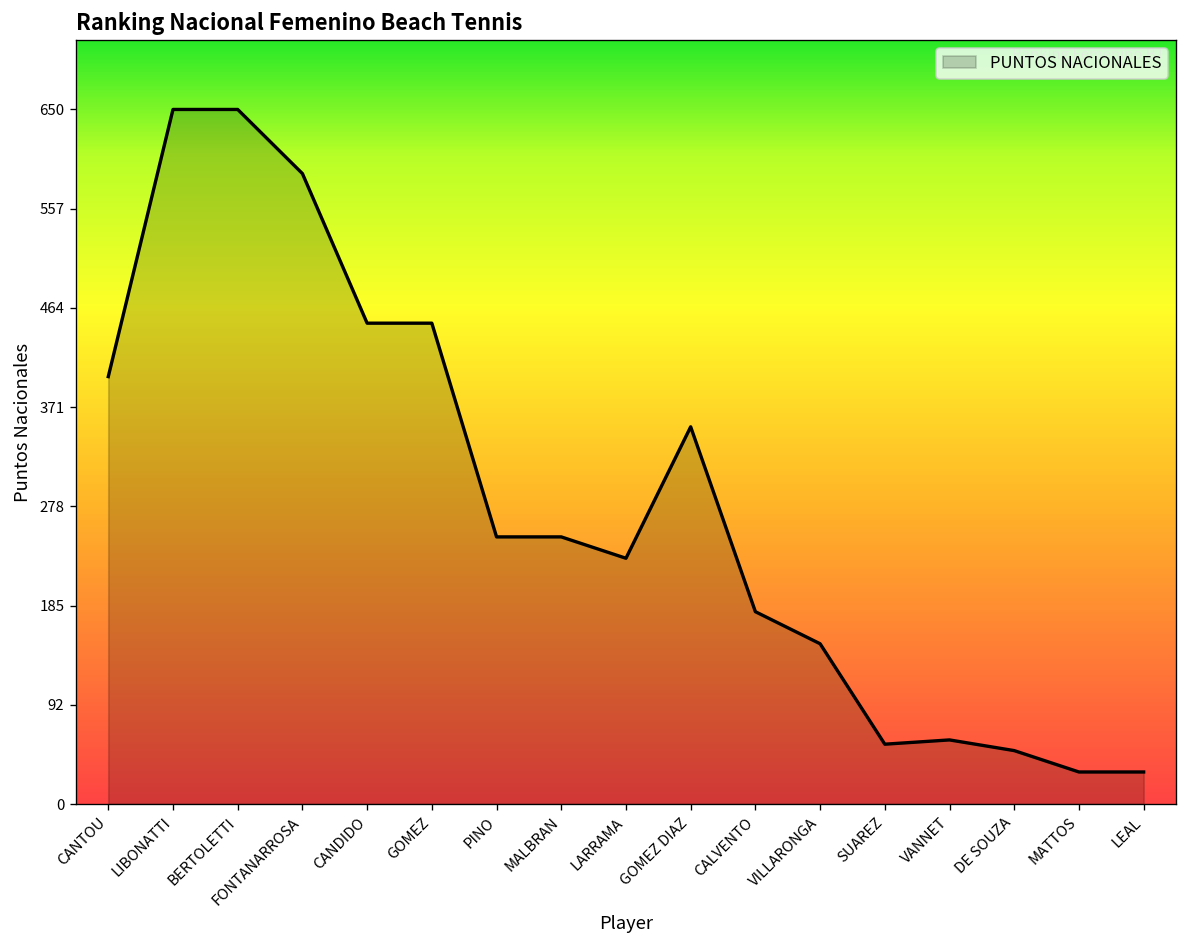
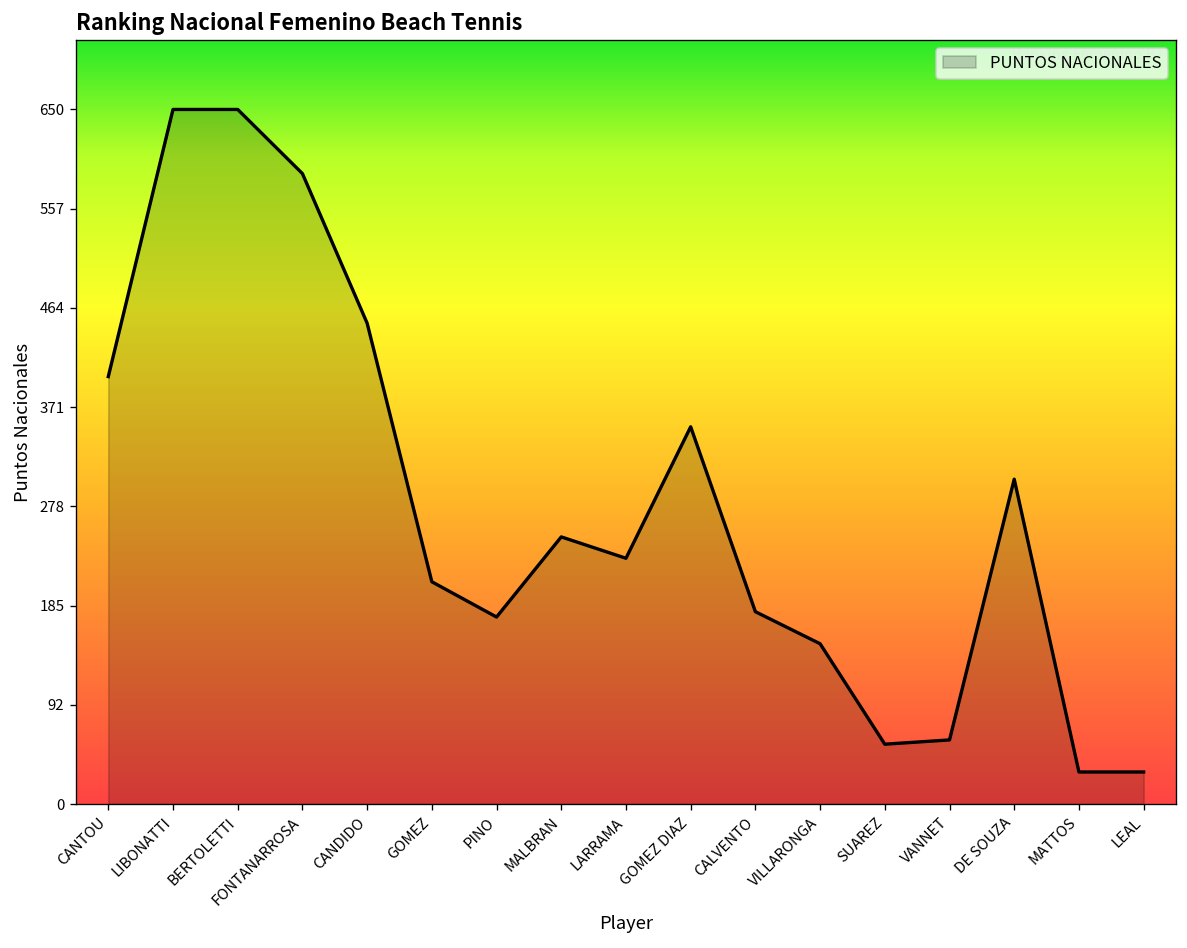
  {
    "CANTOU": 400,
    "LIBONATTI": 650,
    "BERTOLETTI": 650,
    "FONTANARROSA": 590,
    "CANDIDO": 450,
-   "GOMEZ": 450,
-   "PINO": 250,
+   "GOMEZ": 210,
+   "PINO": 180,
    "MALBRAN": 250,
    "LARRAMA": 230,
    "GOMEZ DIAZ": 350,
    "CALVENTO": 180,
    "VILLARONGA": 150,
    "SUAREZ": 60,
    "VANNET": 60,
-   "DE SOUZA": 50,
+   "DE SOUZA": 300,
    "MATTOS": 30,
    "LEAL": 30
  }
